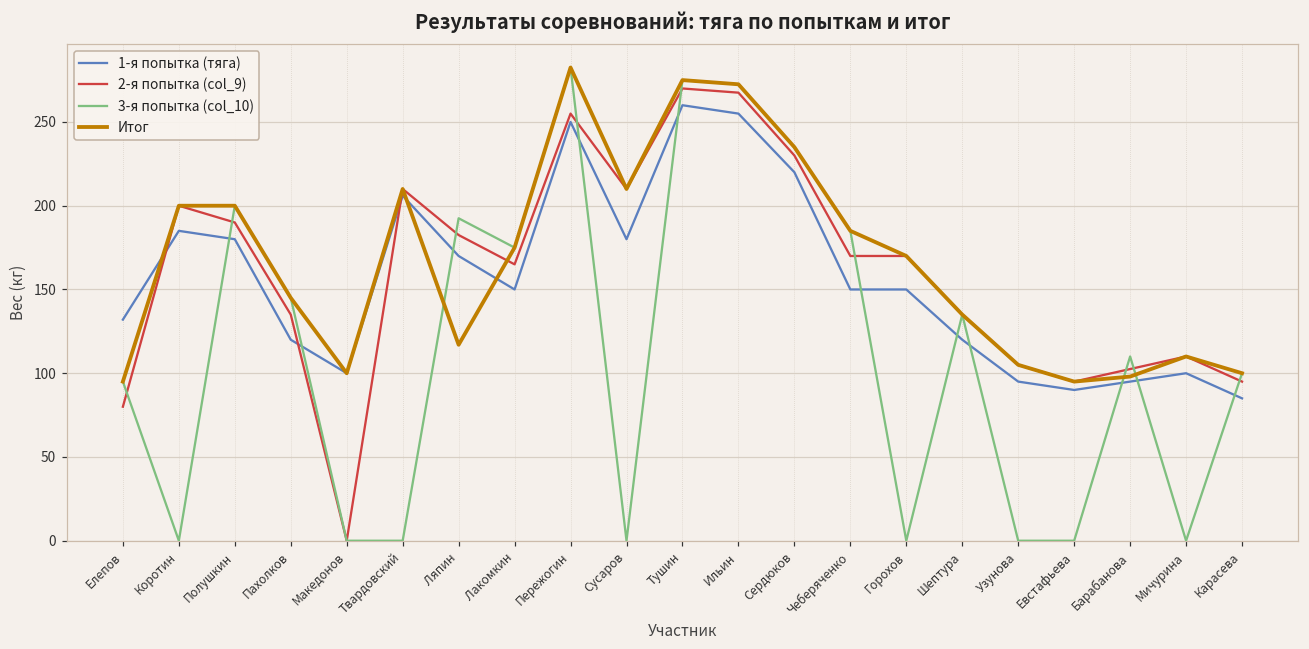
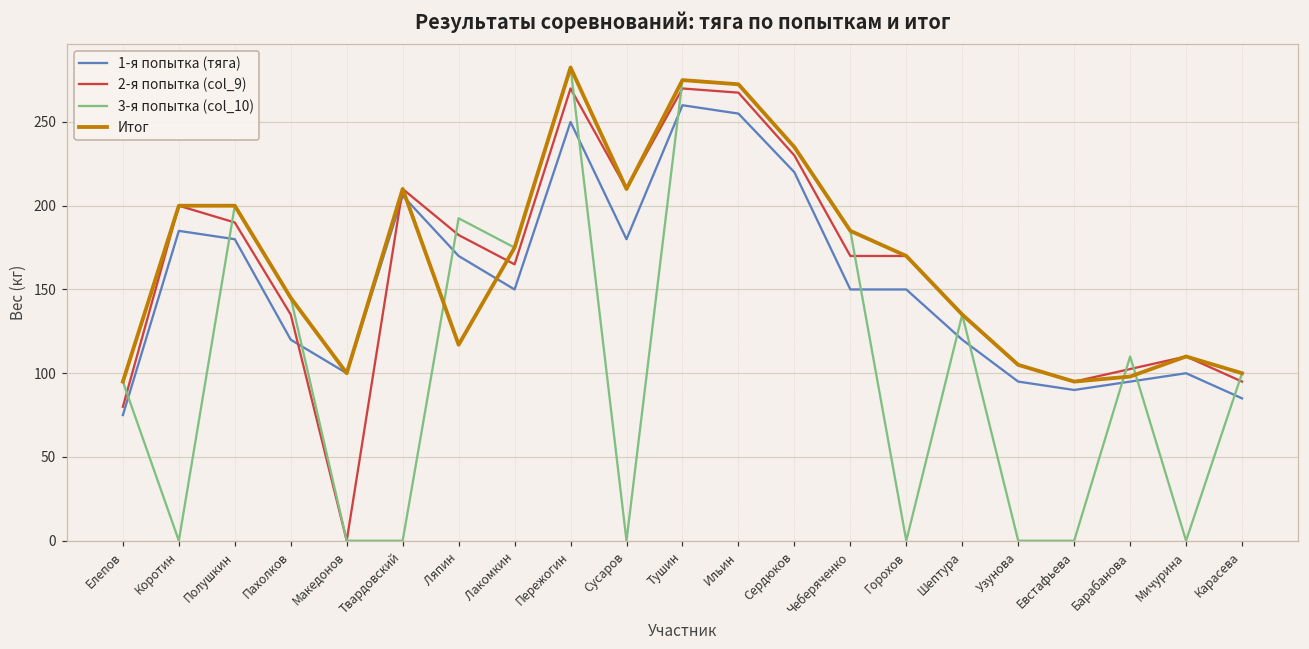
  {
    "1-я попытка (тяга)": {
-     "Елепов": 132,
+     "Елепов": 75,
      "Коротин": 185,
      "Полушкин": 180,
      "Пахолков": 120,
      "Твардовский": 206,
      "Ляпин": 170,
      "Лакомкин": 150,
      "Пережогин": 250,
      "Сусаров": 180,
      "Тушин": 260,
      "Ильин": 255,
      "Сердюков": 220,
      "Чеберяченко": 150,
      "Горохов": 150,
      "Шептура": 120,
      "Узунова": 95,
      "Евстафьева": 90,
      "Барабанова": 95,
      "Мичурина": 100,
      "Карасева": 85
    },
    "2-я попытка (col_9)": {
      "Елепов": 80,
      "Полушкин": 190,
      "Пахолков": 135,
      "Ляпин": 183,
      "Лакомкин": 165,
-     "Пережогин": 255,
+     "Пережогин": 270,
      "Тушин": 270,
      "Ильин": 268,
      "Сердюков": 230,
      "Чеберяченко": 170,
      "Барабанова": 103,
      "Карасева": 95
    },
    "3-я попытка (col_10)": {
      "Коротин": 0,
      "Твардовский": 0,
      "Ляпин": 193,
      "Сусаров": 0,
      "Горохов": 0,
      "Узунова": 0,
      "Евстафьева": 0,
      "Барабанова": 110,
      "Мичурина": 0
    },
    "Итог": {
      "Ляпин": 117,
      "Барабанова": 98
    }
  }
